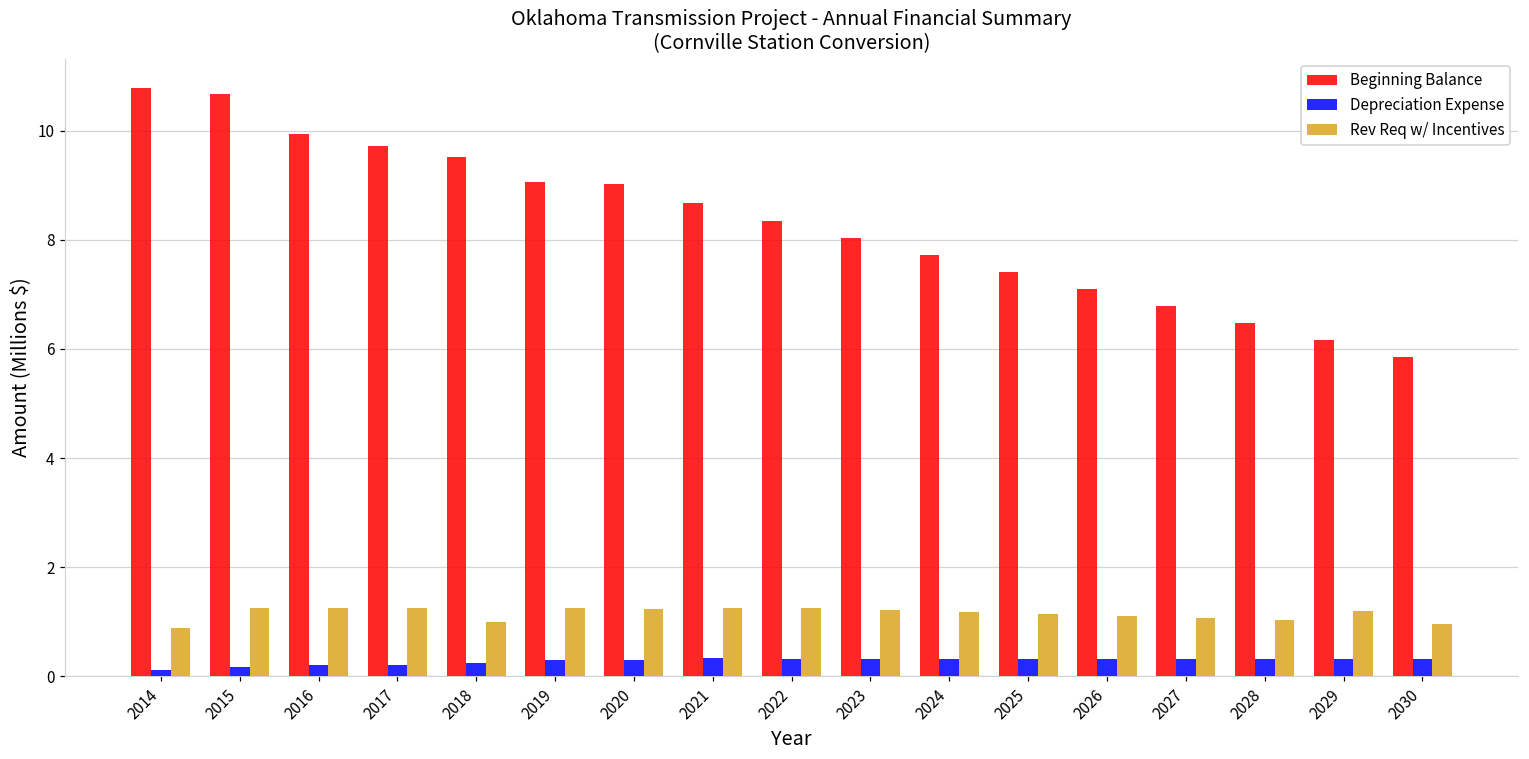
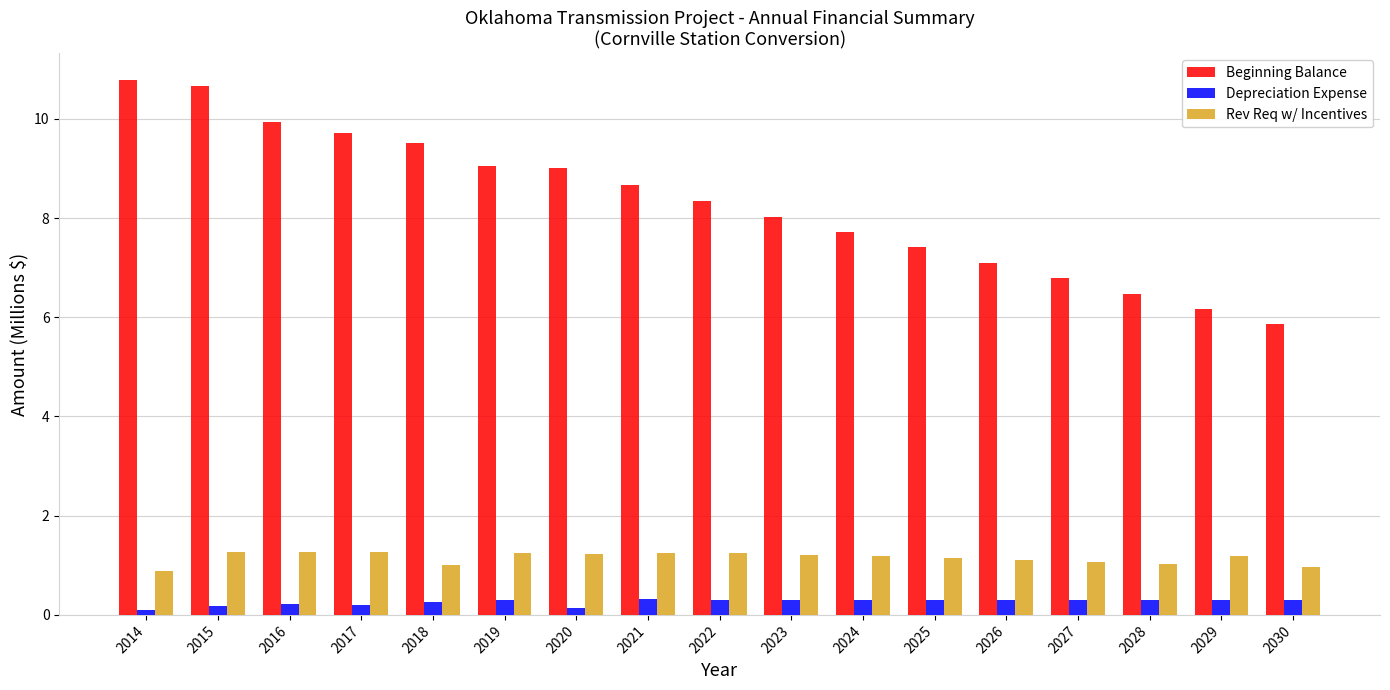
  {
    "Beginning Balance": {
      "2014": 10.8,
      "2015": 10.7,
      "2016": 9.9,
      "2017": 9.7,
      "2018": 9.5,
      "2019": 9.1,
      "2020": 9.0,
      "2021": 8.7,
      "2022": 8.3,
      "2023": 8.0,
      "2024": 7.7,
      "2025": 7.4,
      "2026": 7.1,
      "2027": 6.8,
      "2028": 6.5,
      "2029": 6.2,
      "2030": 5.9
    },
    "Depreciation Expense": {
      "2014": 0.1,
      "2015": 0.2,
      "2016": 0.2,
      "2017": 0.2,
      "2018": 0.3,
      "2019": 0.3,
-     "2020": 0.3,
+     "2020": 0.1,
      "2021": 0.3,
      "2022": 0.3,
      "2023": 0.3,
      "2024": 0.3,
      "2025": 0.3,
      "2026": 0.3,
      "2027": 0.3,
      "2028": 0.3,
      "2029": 0.3,
      "2030": 0.3
    },
    "Rev Req w/ Incentives": {
      "2014": 0.9,
      "2015": 1.3,
      "2016": 1.3,
      "2017": 1.3,
      "2018": 1.0,
      "2019": 1.3,
      "2020": 1.2,
      "2021": 1.2,
      "2022": 1.2,
      "2023": 1.2,
      "2024": 1.2,
      "2025": 1.1,
      "2026": 1.1,
      "2027": 1.1,
      "2028": 1.0,
      "2029": 1.2,
      "2030": 1.0
    }
  }
